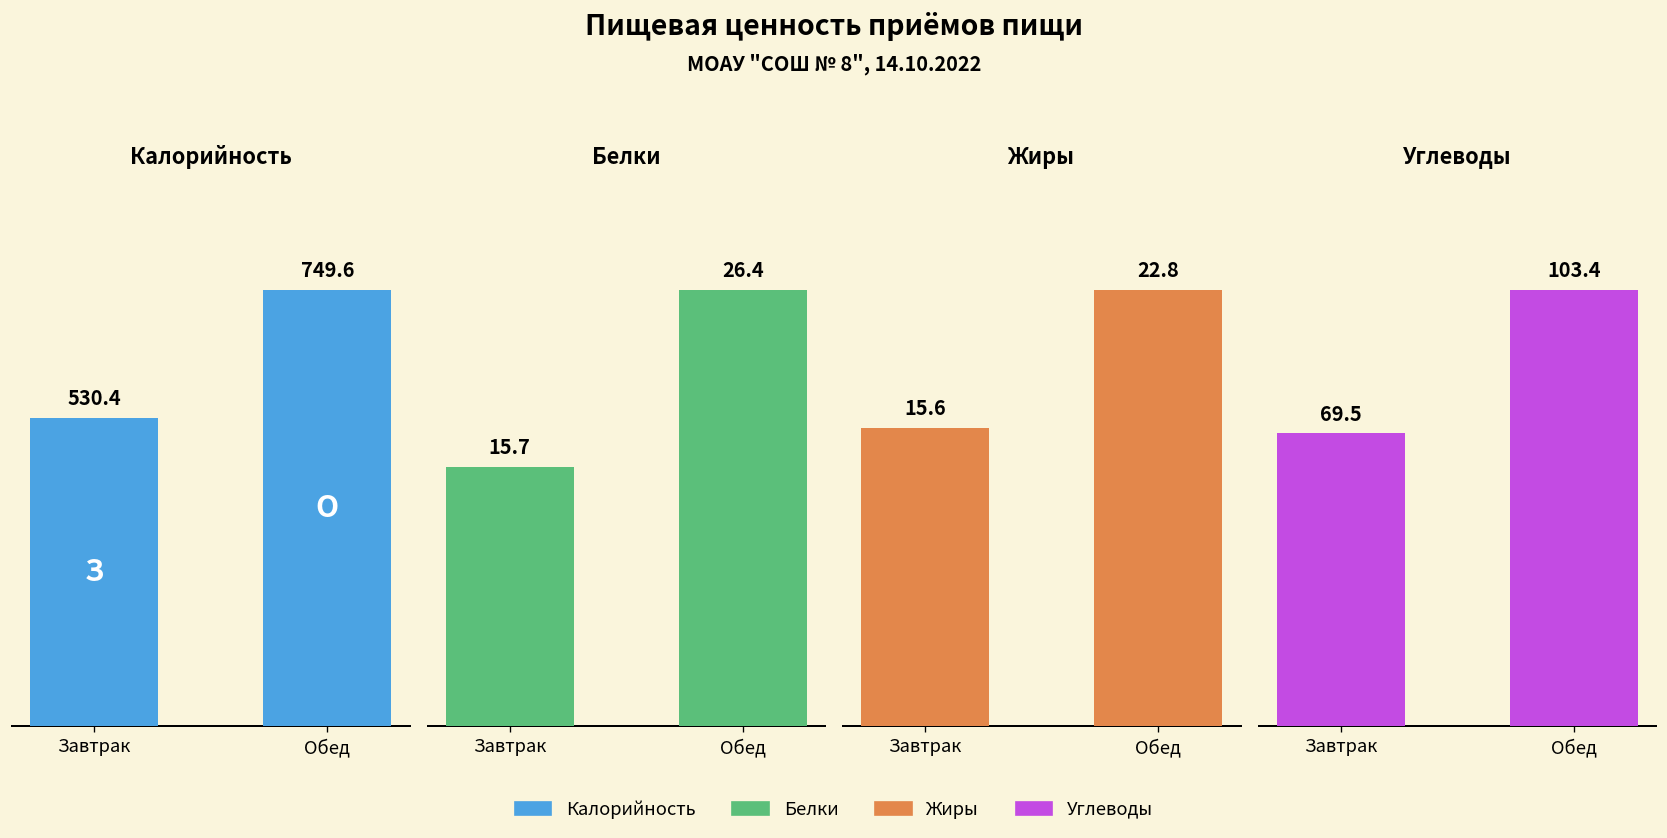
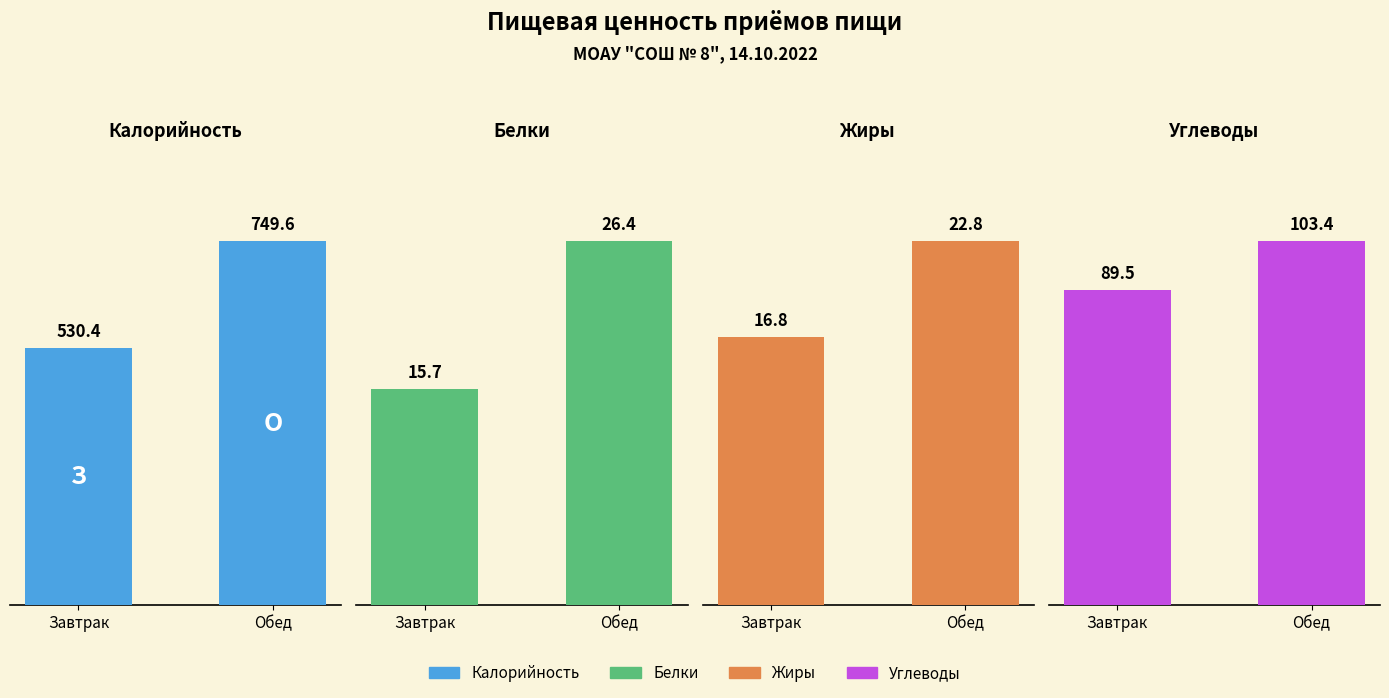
  {
    "Калорийность": {
      "Завтрак": 530.4,
      "Обед": 749.6
    },
    "Белки": {
      "Завтрак": 15.7,
      "Обед": 26.4
    },
    "Жиры": {
-     "Завтрак": 15.6,
+     "Завтрак": 16.8,
      "Обед": 22.8
    },
    "Углеводы": {
-     "Завтрак": 69.5,
+     "Завтрак": 89.5,
      "Обед": 103.4
    }
  }
